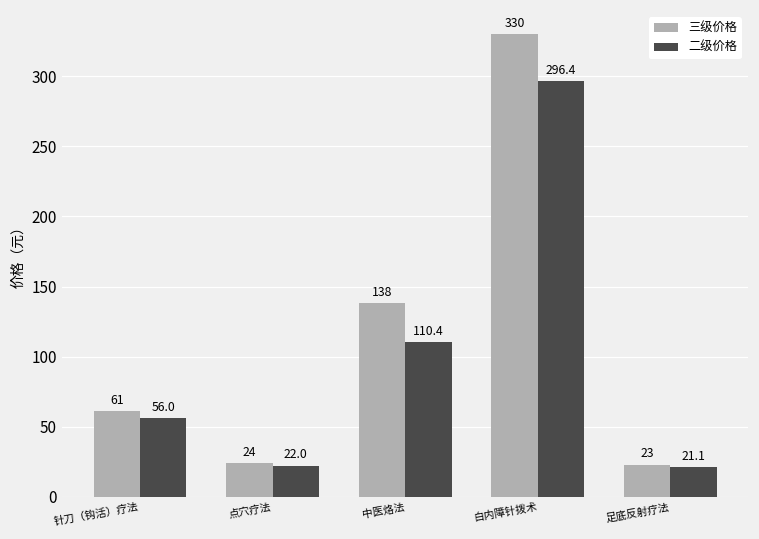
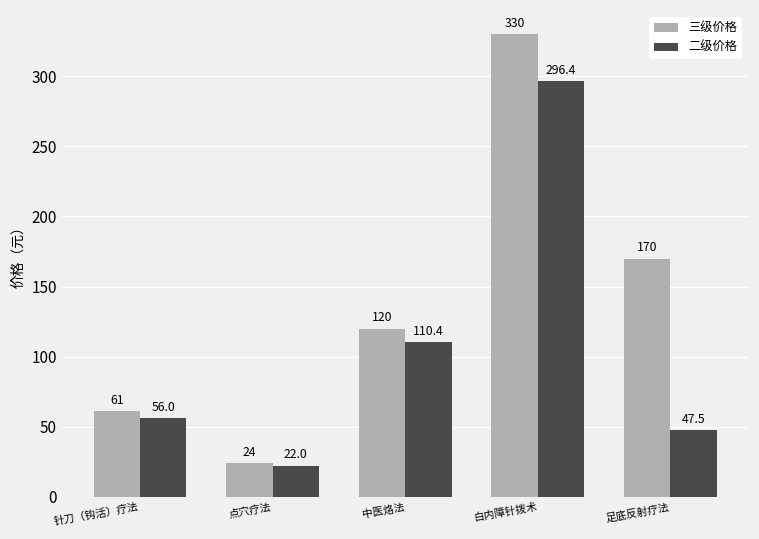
  {
    "三级价格": {
      "针刀（钩活）疗法": 61,
      "点穴疗法": 24,
-     "中医烙法": 138,
+     "中医烙法": 120,
      "白内障针拨术": 330,
-     "足底反射疗法": 23
+     "足底反射疗法": 170
    },
    "二级价格": {
      "针刀（钩活）疗法": 56.0,
      "点穴疗法": 22.0,
      "中医烙法": 110.4,
      "白内障针拨术": 296.4,
-     "足底反射疗法": 21.1
+     "足底反射疗法": 47.5
    }
  }
